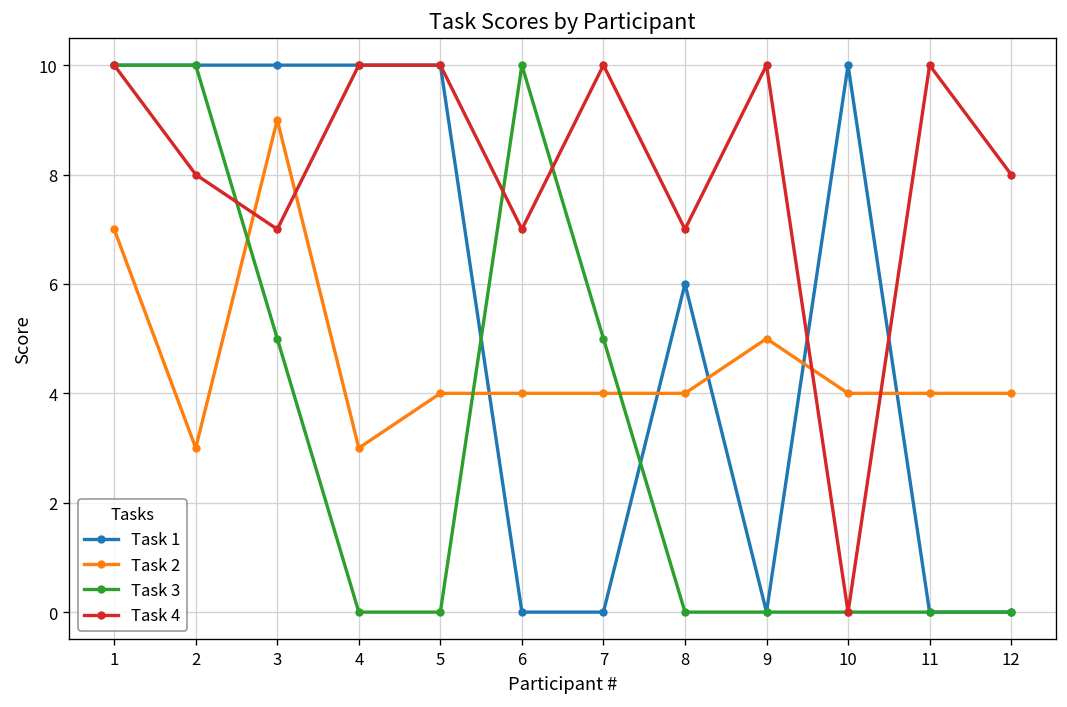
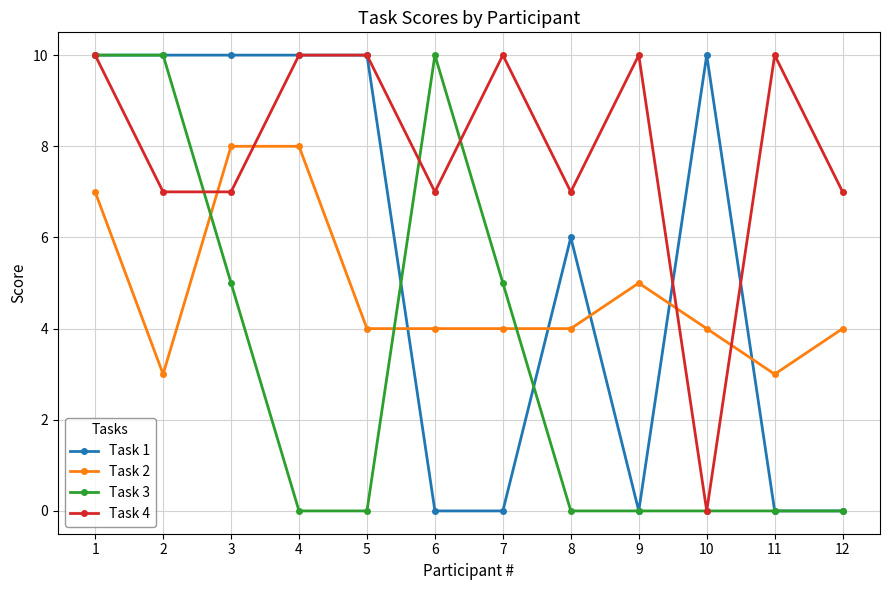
  {
    "Task 1": {
      "3": 10,
      "6": 0,
      "7": 0,
      "8": 6,
      "10": 10
    },
    "Task 2": {
      "1": 7,
      "2": 3,
-     "3": 9,
-     "4": 3,
+     "3": 8,
+     "4": 8,
      "5": 4,
      "6": 4,
      "7": 4,
      "8": 4,
      "9": 5,
      "10": 4,
-     "11": 4,
+     "11": 3,
      "12": 4
    },
    "Task 3": {
      "3": 5,
      "4": 0,
      "5": 0,
      "6": 10,
      "7": 5,
      "8": 0
    },
    "Task 4": {
-     "2": 8,
+     "2": 7,
      "3": 7,
      "6": 7,
      "7": 10,
      "8": 7,
      "9": 10,
      "11": 10,
-     "12": 8
+     "12": 7
    }
  }
